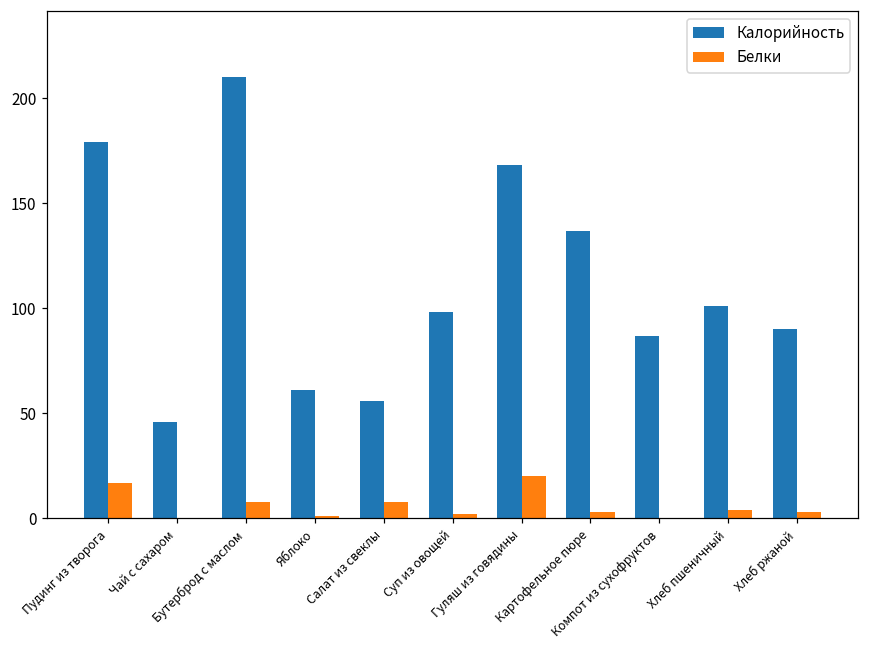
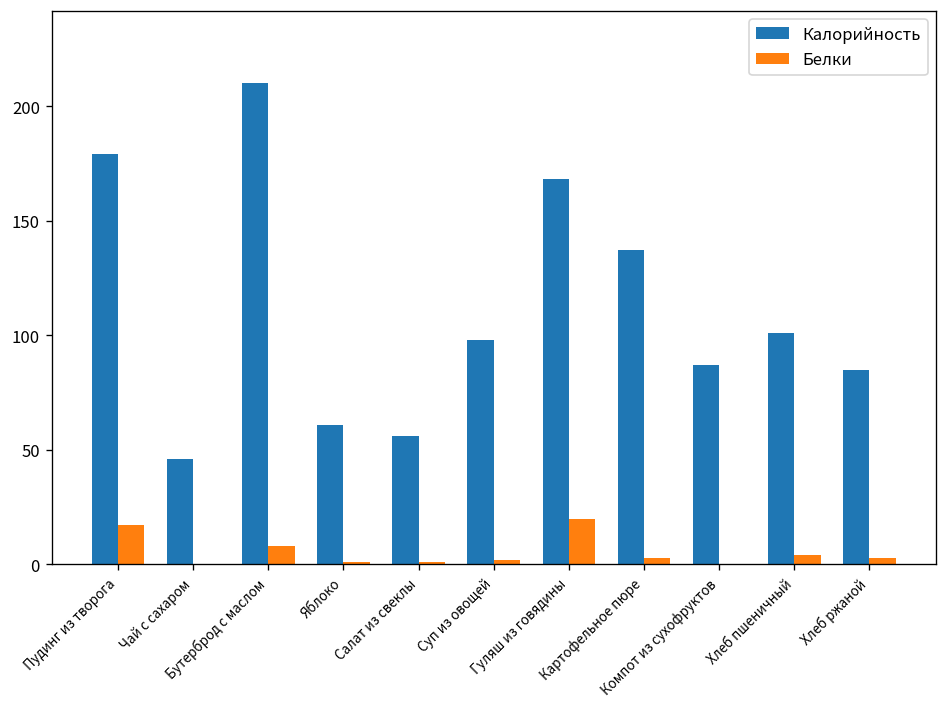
  {
    "Калорийность": {
      "Пудинг из творога": 179,
      "Чай с сахаром": 46,
      "Бутерброд с маслом": 210,
      "Яблоко": 61,
      "Салат из свеклы": 56,
      "Суп из овощей": 98,
      "Гуляш из говядины": 168,
      "Картофельное пюре": 137,
      "Компот из сухофруктов": 87,
      "Хлеб пшеничный": 101,
-     "Хлеб ржаной": 90
+     "Хлеб ржаной": 85
    },
    "Белки": {
      "Пудинг из творога": 17,
      "Чай с сахаром": 0,
      "Бутерброд с маслом": 8,
-     "Салат из свеклы": 8,
+     "Салат из свеклы": 1,
      "Суп из овощей": 2,
      "Гуляш из говядины": 20,
      "Картофельное пюре": 3,
      "Компот из сухофруктов": 0,
      "Хлеб пшеничный": 4,
      "Хлеб ржаной": 3
    }
  }
